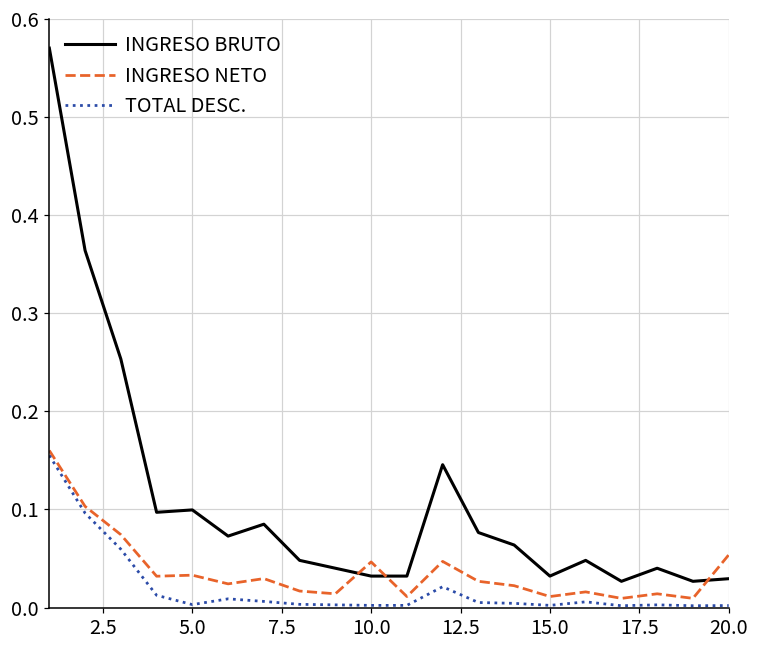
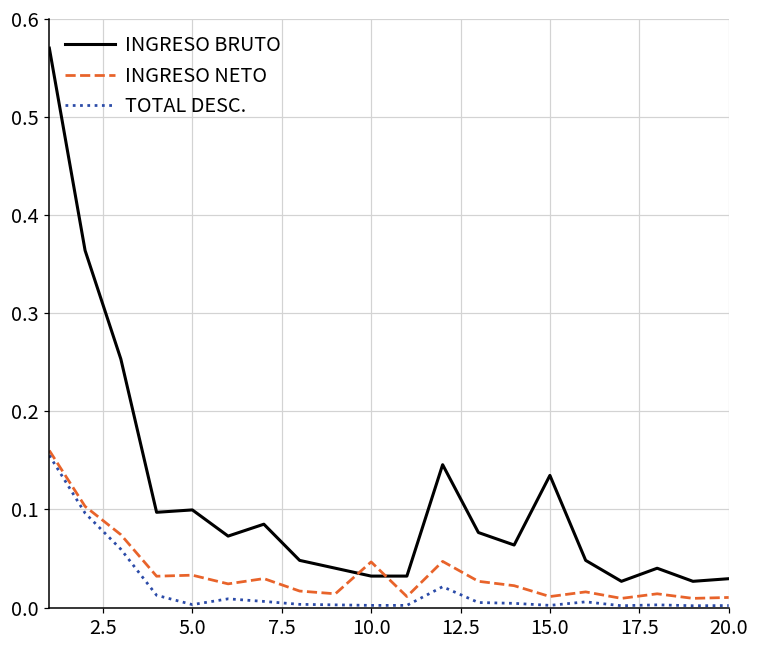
  {
    "INGRESO BRUTO": {
      "5.0": 0.10,
      "10.0": 0.03,
-     "15.0": 0.03,
+     "15.0": 0.13,
      "20.0": 0.03
    },
    "INGRESO NETO": {
      "5.0": 0.03,
      "10.0": 0.05,
      "15.0": 0.01,
-     "20.0": 0.05
+     "20.0": 0.01
    },
    "TOTAL DESC.": {
      "5.0": 0.00,
      "10.0": 0.00,
      "15.0": 0.00,
      "20.0": 0.00
    }
  }
